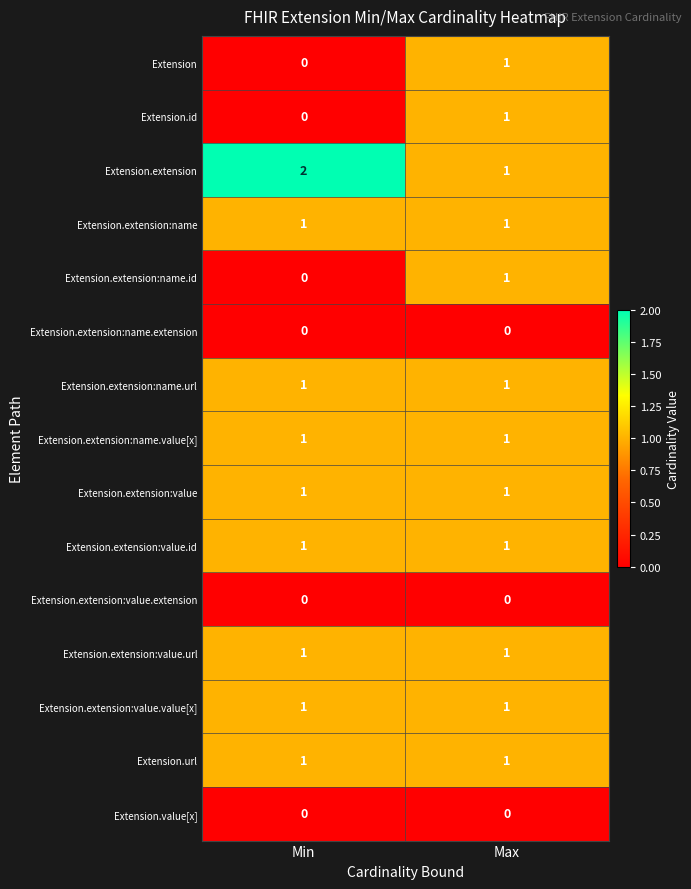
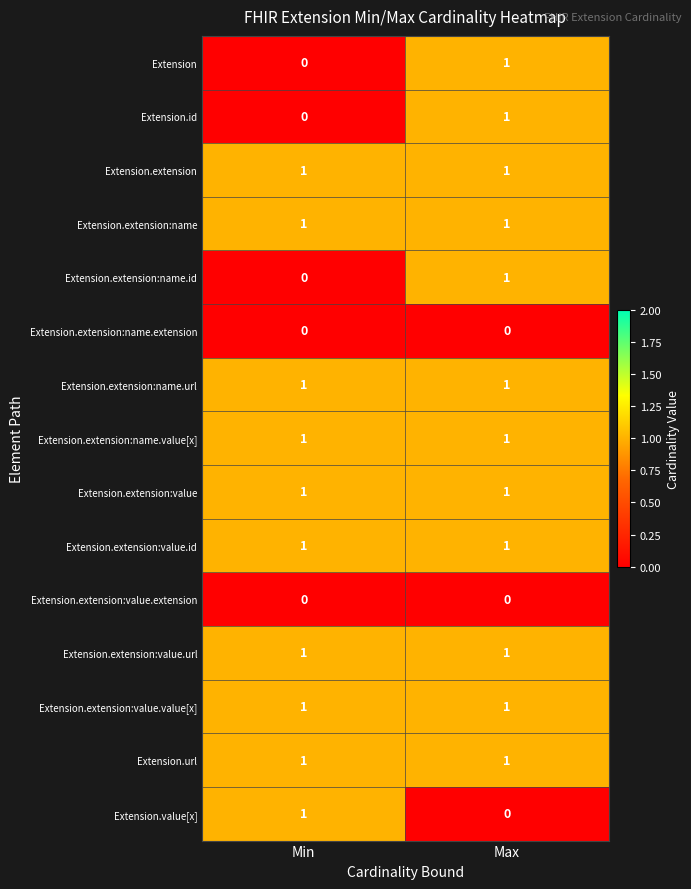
  {
    "Extension": {
      "Min": 0,
      "Max": 1
    },
    "Extension.id": {
      "Min": 0,
      "Max": 1
    },
    "Extension.extension": {
-     "Min": 2,
+     "Min": 1,
      "Max": 1
    },
    "Extension.extension:name": {
      "Min": 1,
      "Max": 1
    },
    "Extension.extension:name.id": {
      "Min": 0,
      "Max": 1
    },
    "Extension.extension:name.extension": {
      "Min": 0,
      "Max": 0
    },
    "Extension.extension:name.url": {
      "Min": 1,
      "Max": 1
    },
    "Extension.extension:name.value[x]": {
      "Min": 1,
      "Max": 1
    },
    "Extension.extension:value": {
      "Min": 1,
      "Max": 1
    },
    "Extension.extension:value.id": {
      "Min": 1,
      "Max": 1
    },
    "Extension.extension:value.extension": {
      "Min": 0,
      "Max": 0
    },
    "Extension.extension:value.url": {
      "Min": 1,
      "Max": 1
    },
    "Extension.extension:value.value[x]": {
      "Min": 1,
      "Max": 1
    },
    "Extension.url": {
      "Min": 1,
      "Max": 1
    },
    "Extension.value[x]": {
-     "Min": 0,
+     "Min": 1,
      "Max": 0
    }
  }
